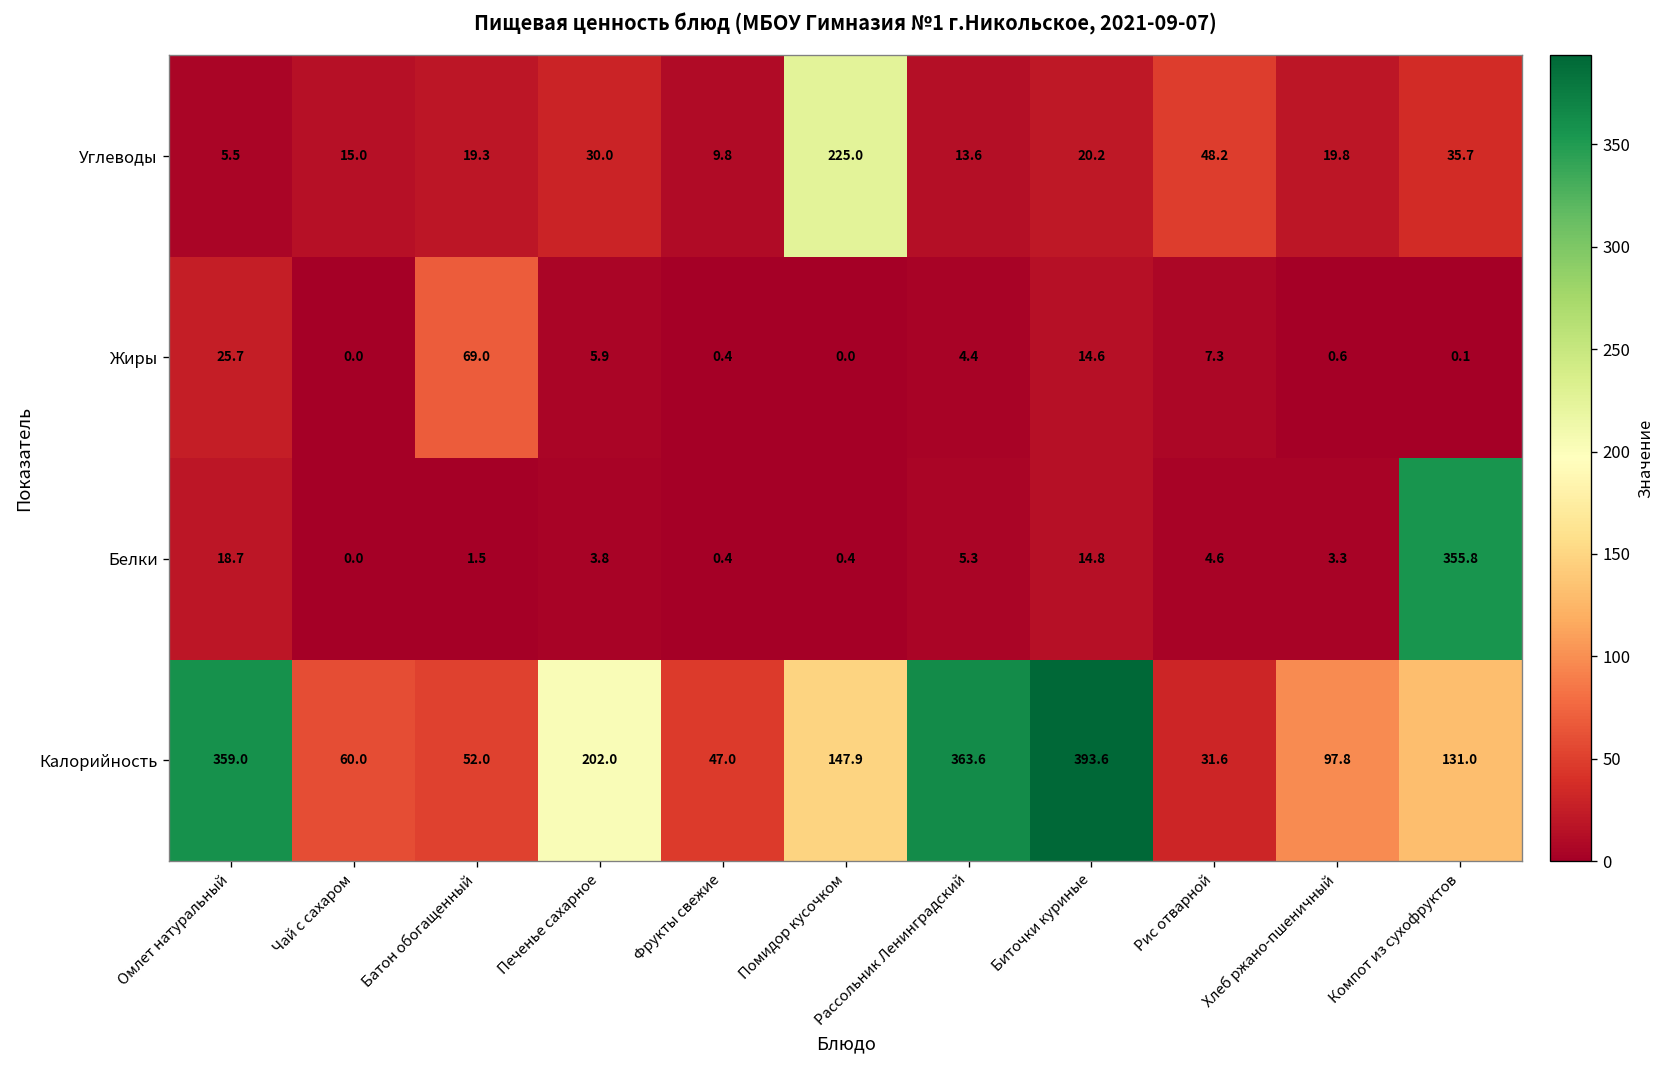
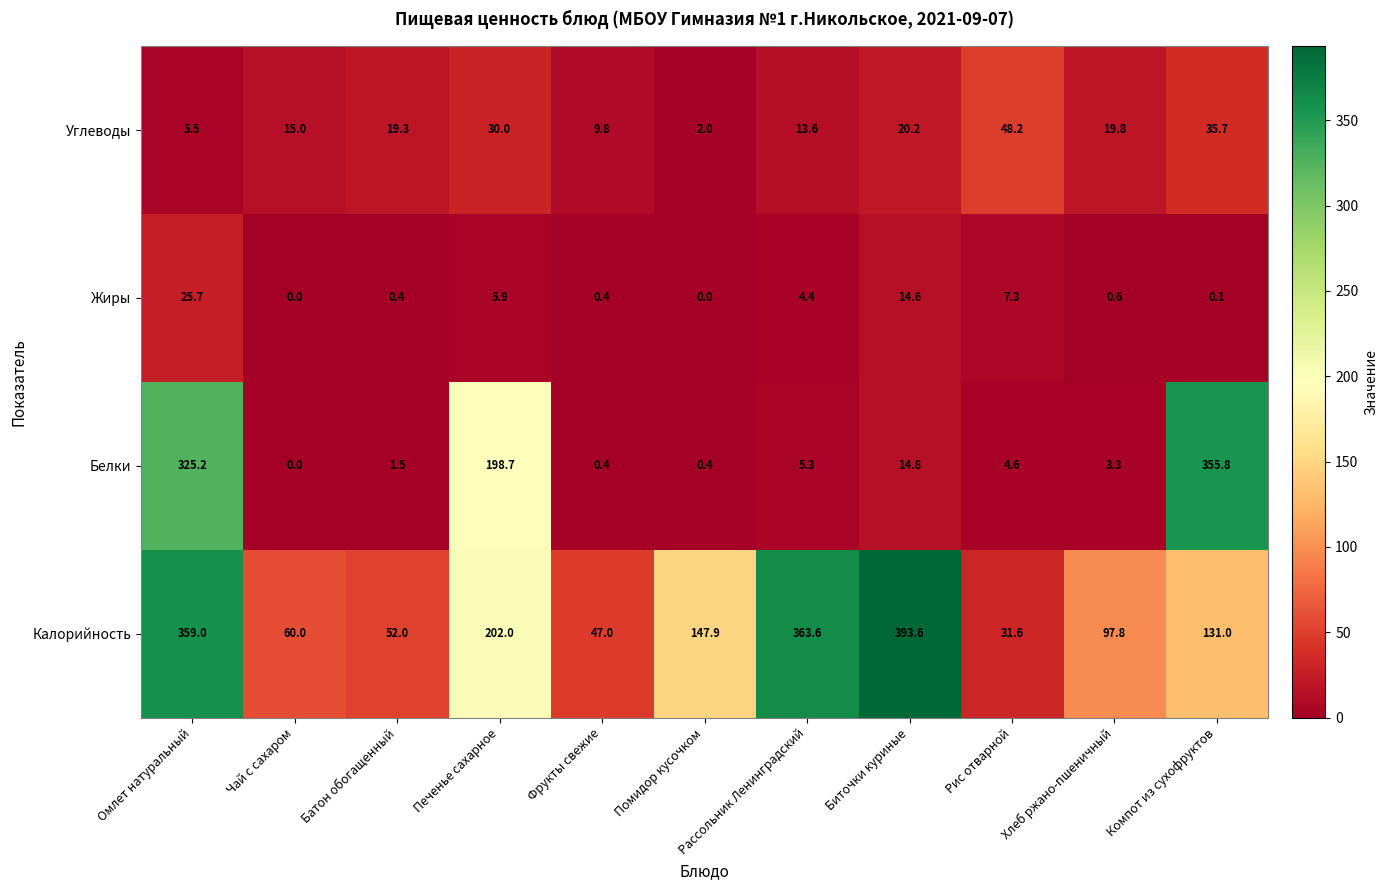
  {
    "Углеводы": {
      "Омлет натуральный": 5.5,
      "Чай с сахаром": 15.0,
      "Батон обогащенный": 19.3,
      "Печенье сахарное": 30.0,
      "Фрукты свежие": 9.8,
-     "Помидор кусочком": 225.0,
+     "Помидор кусочком": 2.0,
      "Рассольник Ленинградский": 13.6,
      "Биточки куриные": 20.2,
      "Рис отварной": 48.2,
      "Хлеб ржано-пшеничный": 19.8,
      "Компот из сухофруктов": 35.7
    },
    "Жиры": {
      "Омлет натуральный": 25.7,
      "Чай с сахаром": 0.0,
-     "Батон обогащенный": 69.0,
+     "Батон обогащенный": 0.4,
      "Печенье сахарное": 5.9,
      "Фрукты свежие": 0.4,
      "Помидор кусочком": 0.0,
      "Рассольник Ленинградский": 4.4,
      "Биточки куриные": 14.6,
      "Рис отварной": 7.3,
      "Хлеб ржано-пшеничный": 0.6,
      "Компот из сухофруктов": 0.1
    },
    "Белки": {
-     "Омлет натуральный": 18.7,
+     "Омлет натуральный": 325.2,
      "Чай с сахаром": 0.0,
      "Батон обогащенный": 1.5,
-     "Печенье сахарное": 3.8,
+     "Печенье сахарное": 198.7,
      "Фрукты свежие": 0.4,
      "Помидор кусочком": 0.4,
      "Рассольник Ленинградский": 5.3,
      "Биточки куриные": 14.8,
      "Рис отварной": 4.6,
      "Хлеб ржано-пшеничный": 3.3,
      "Компот из сухофруктов": 355.8
    },
    "Калорийность": {
      "Омлет натуральный": 359.0,
      "Чай с сахаром": 60.0,
      "Батон обогащенный": 52.0,
      "Печенье сахарное": 202.0,
      "Фрукты свежие": 47.0,
      "Помидор кусочком": 147.9,
      "Рассольник Ленинградский": 363.6,
      "Биточки куриные": 393.6,
      "Рис отварной": 31.6,
      "Хлеб ржано-пшеничный": 97.8,
      "Компот из сухофруктов": 131.0
    }
  }
